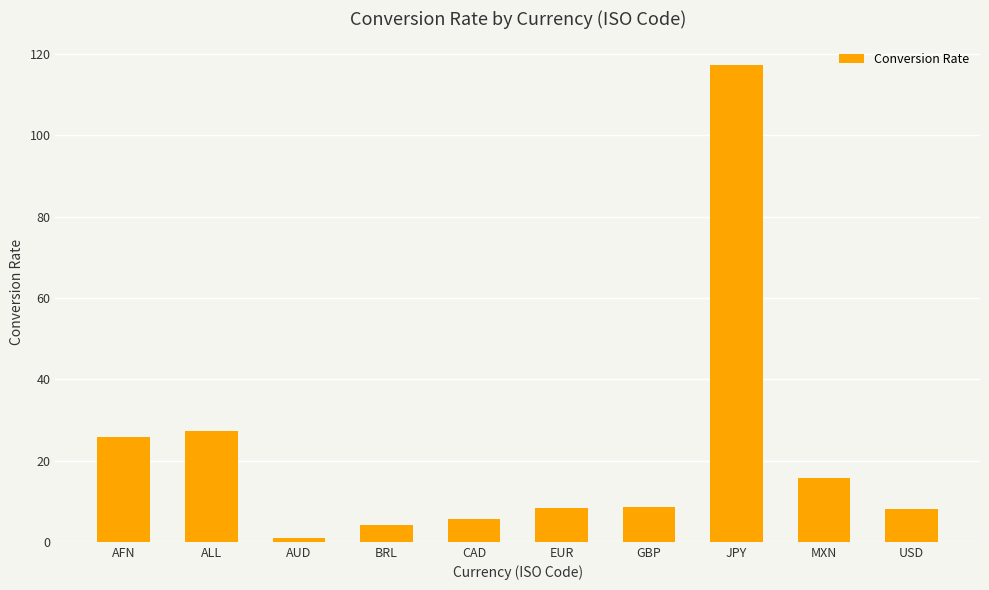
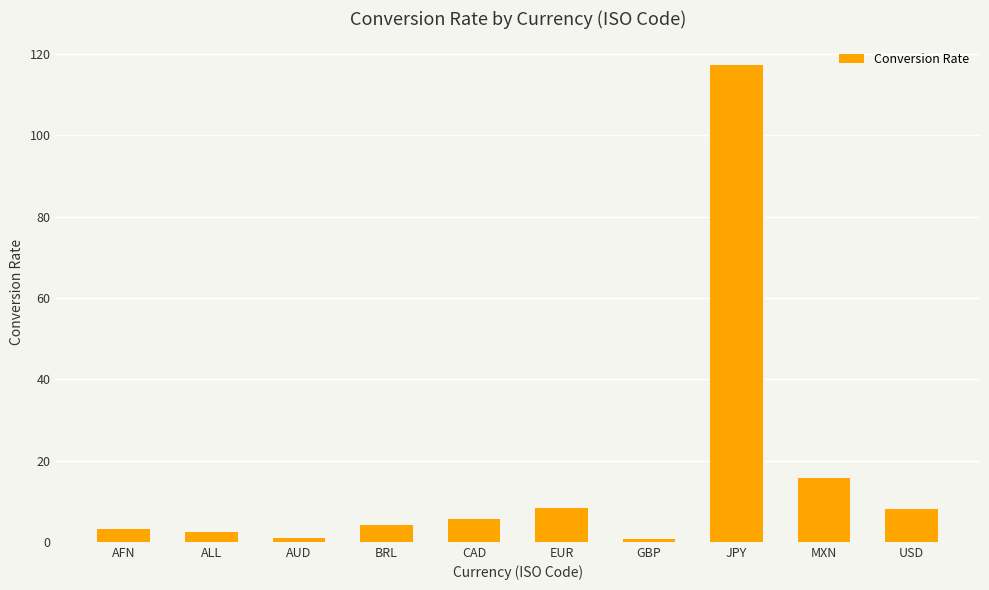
  {
-   "AFN": 26,
-   "ALL": 27,
+   "AFN": 3,
+   "ALL": 2,
    "AUD": 1,
    "BRL": 4,
    "CAD": 6,
    "EUR": 8,
-   "GBP": 9,
+   "GBP": 1,
    "JPY": 117,
    "MXN": 16,
    "USD": 8
  }
